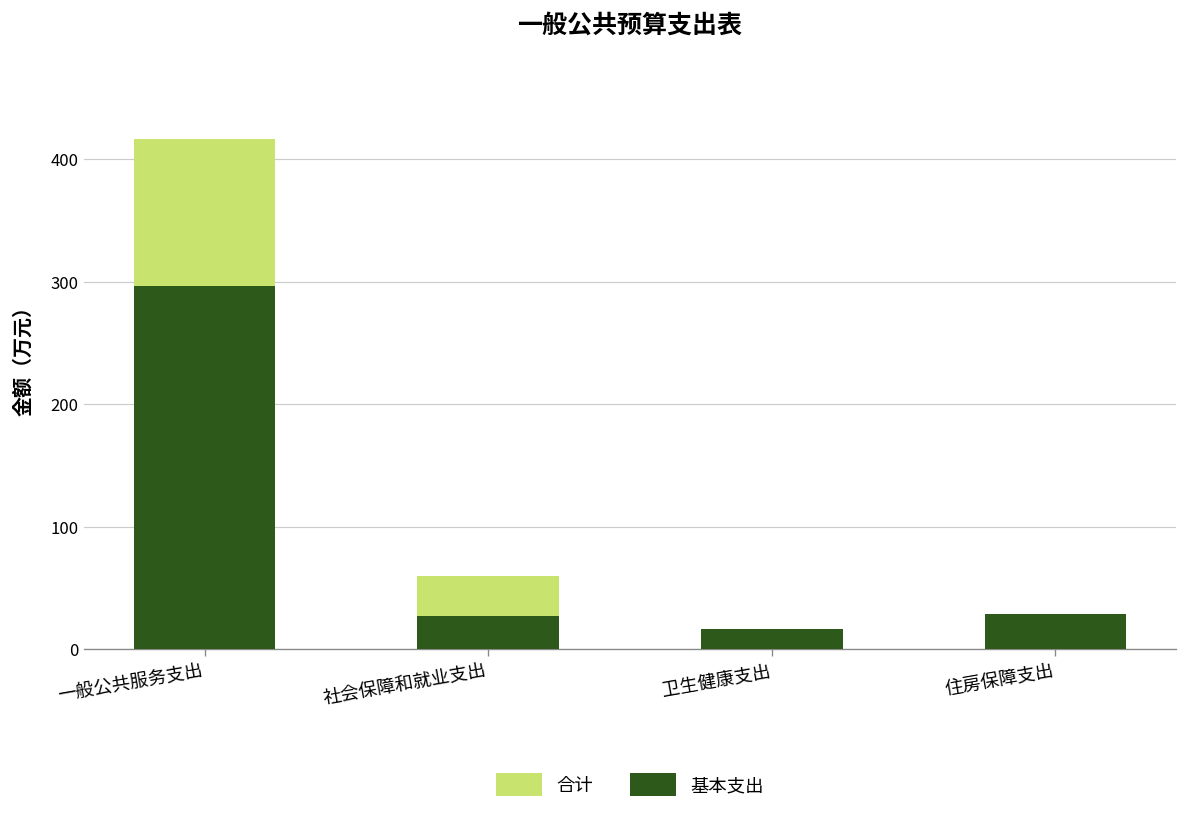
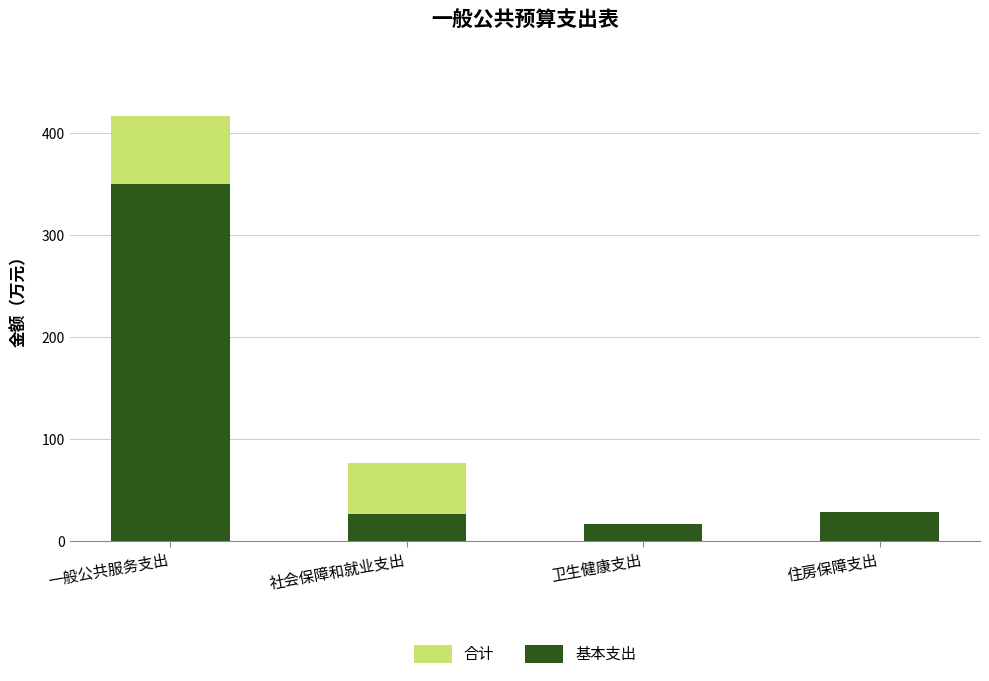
  {
    "合计": {
      "一般公共服务支出": 417,
-     "社会保障和就业支出": 60,
+     "社会保障和就业支出": 77,
      "住房保障支出": 29
    },
    "基本支出": {
-     "一般公共服务支出": 297,
+     "一般公共服务支出": 350,
      "卫生健康支出": 17,
      "住房保障支出": 29
    }
  }
